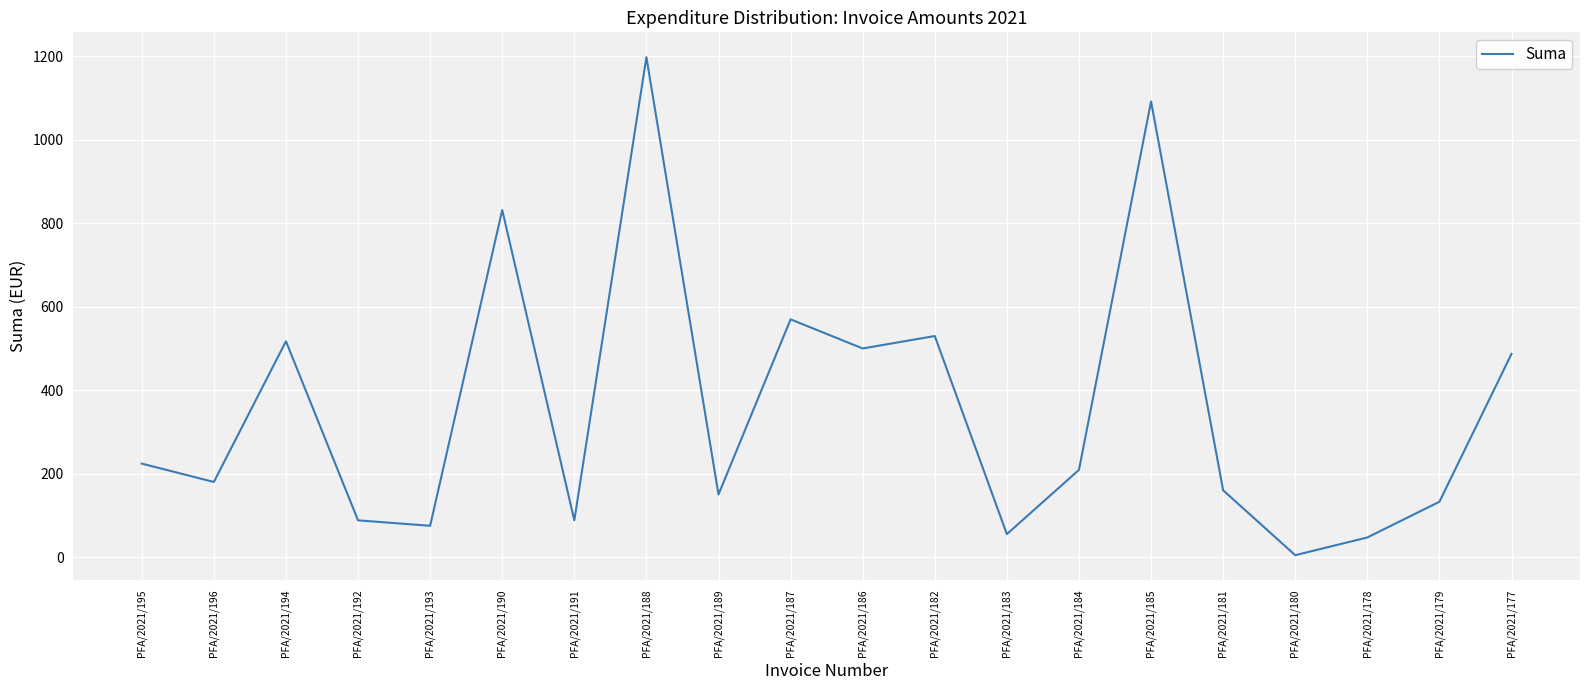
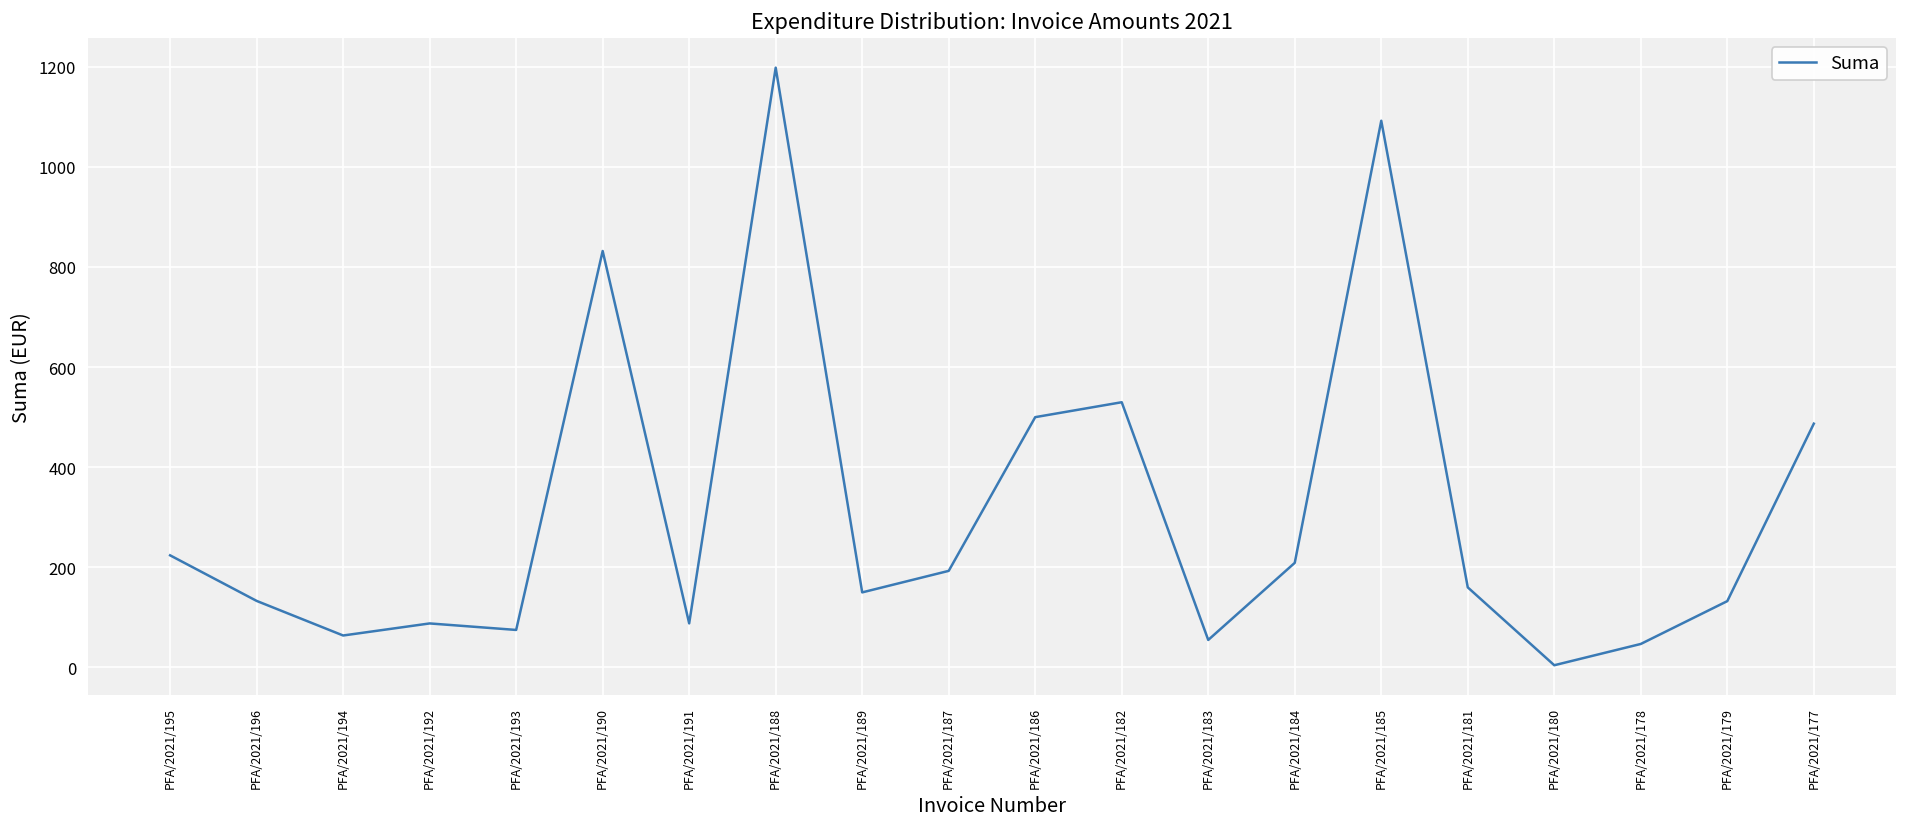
  {
    "PFA/2021/195": 220,
-   "PFA/2021/196": 180,
-   "PFA/2021/194": 520,
+   "PFA/2021/196": 130,
+   "PFA/2021/194": 60,
    "PFA/2021/192": 90,
    "PFA/2021/193": 80,
    "PFA/2021/190": 830,
    "PFA/2021/191": 90,
    "PFA/2021/188": 1200,
    "PFA/2021/189": 150,
-   "PFA/2021/187": 570,
+   "PFA/2021/187": 190,
    "PFA/2021/186": 500,
    "PFA/2021/182": 530,
    "PFA/2021/183": 60,
    "PFA/2021/184": 210,
    "PFA/2021/185": 1090,
    "PFA/2021/181": 160,
    "PFA/2021/180": 0,
    "PFA/2021/178": 50,
    "PFA/2021/179": 130,
    "PFA/2021/177": 490
  }
